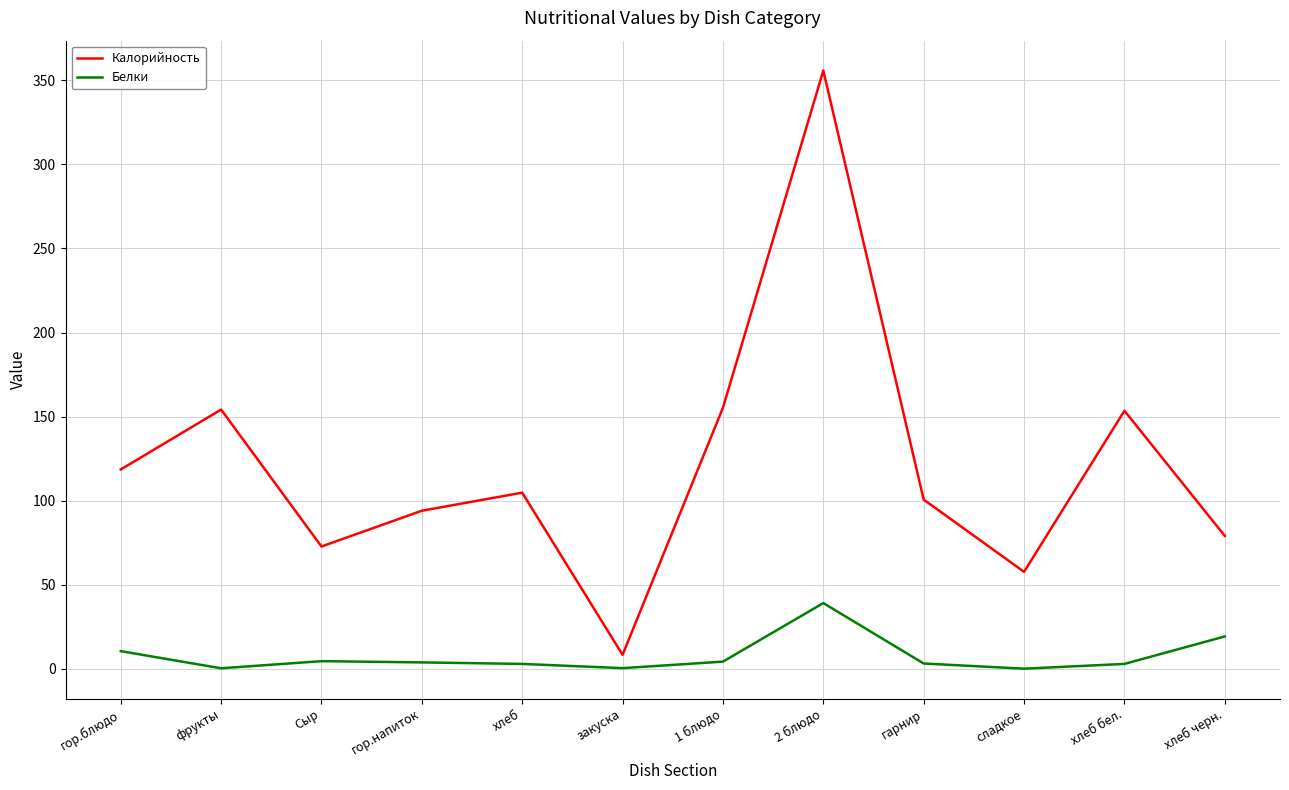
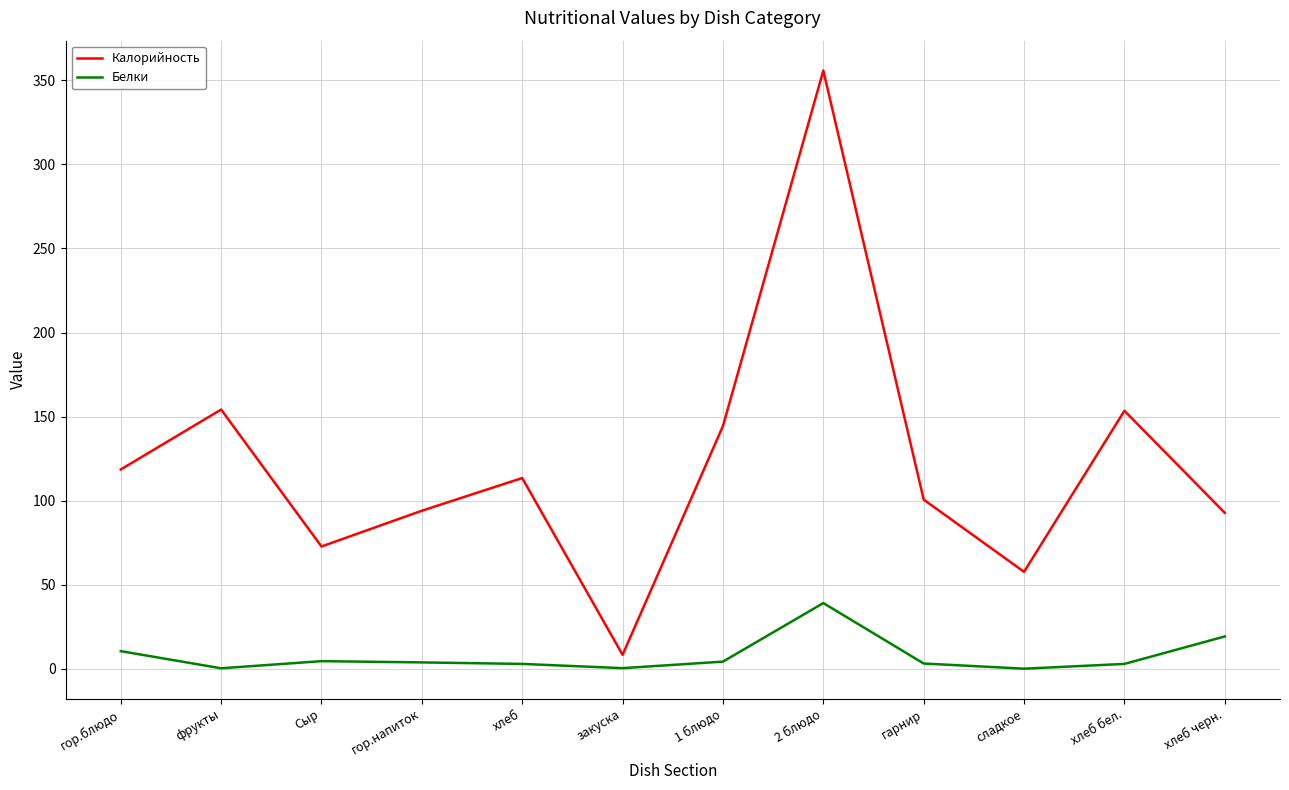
  {
    "Калорийность": {
      "гор.блюдо": 119,
      "фрукты": 154,
      "Сыр": 73,
      "гор.напиток": 94,
-     "хлеб": 105,
+     "хлеб": 114,
      "закуска": 8,
-     "1 блюдо": 155,
+     "1 блюдо": 144,
      "2 блюдо": 356,
      "гарнир": 101,
      "сладкое": 58,
      "хлеб бел.": 154,
-     "хлеб черн.": 79
+     "хлеб черн.": 93
    },
    "Белки": {
      "гор.блюдо": 11,
      "фрукты": 0,
      "Сыр": 5,
      "гор.напиток": 4,
      "хлеб": 3,
      "закуска": 0,
      "1 блюдо": 4,
      "2 блюдо": 39,
      "гарнир": 3,
      "сладкое": 0,
      "хлеб бел.": 3,
      "хлеб черн.": 19
    }
  }
